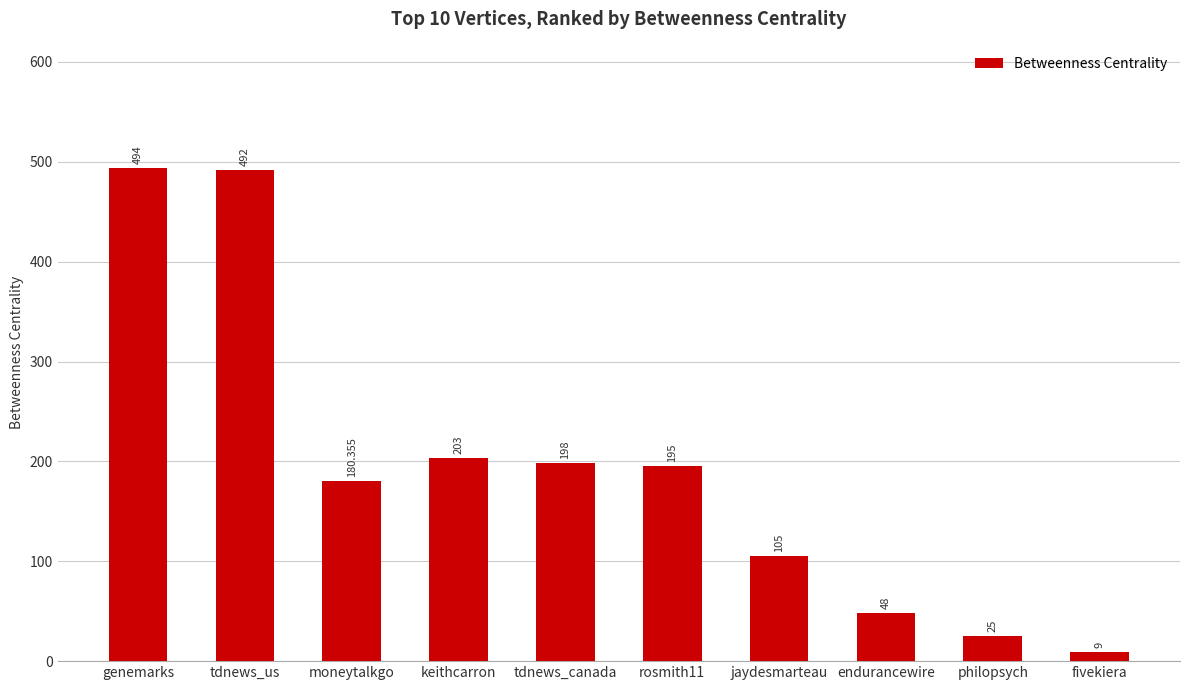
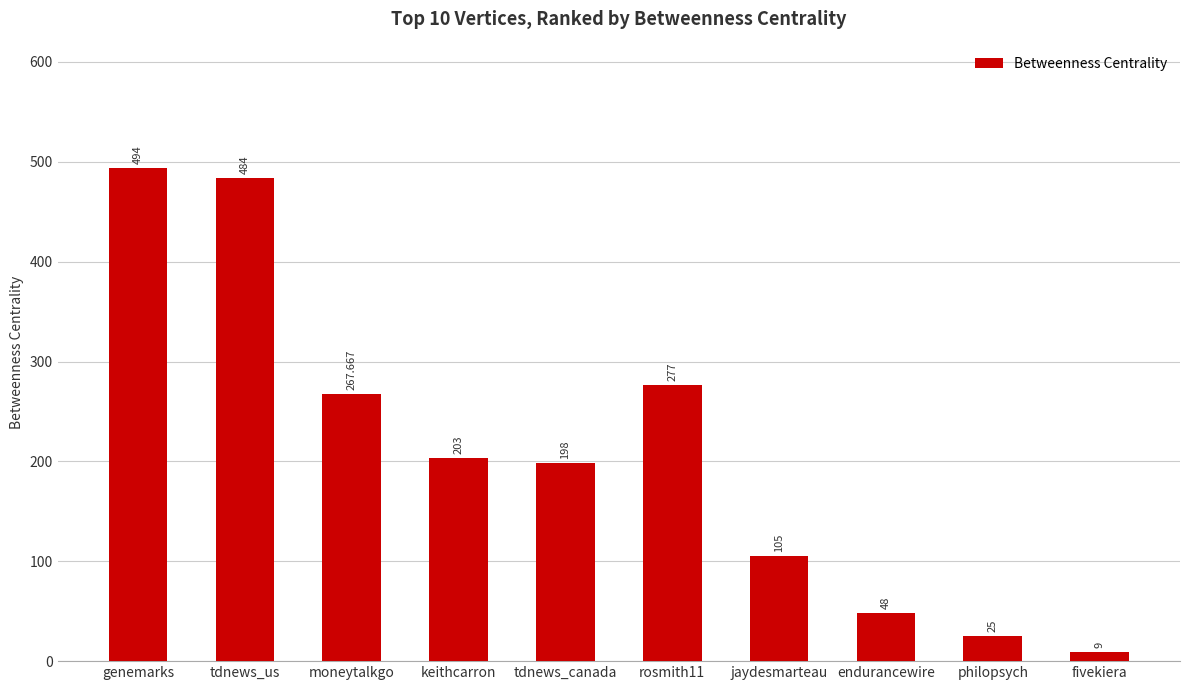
  {
    "genemarks": 494,
-   "tdnews_us": 492,
-   "moneytalkgo": 180.355,
+   "tdnews_us": 484,
+   "moneytalkgo": 267.667,
    "keithcarron": 203,
    "tdnews_canada": 198,
-   "rosmith11": 195,
+   "rosmith11": 277,
    "jaydesmarteau": 105,
    "endurancewire": 48,
    "philopsych": 25,
    "fivekiera": 9
  }
